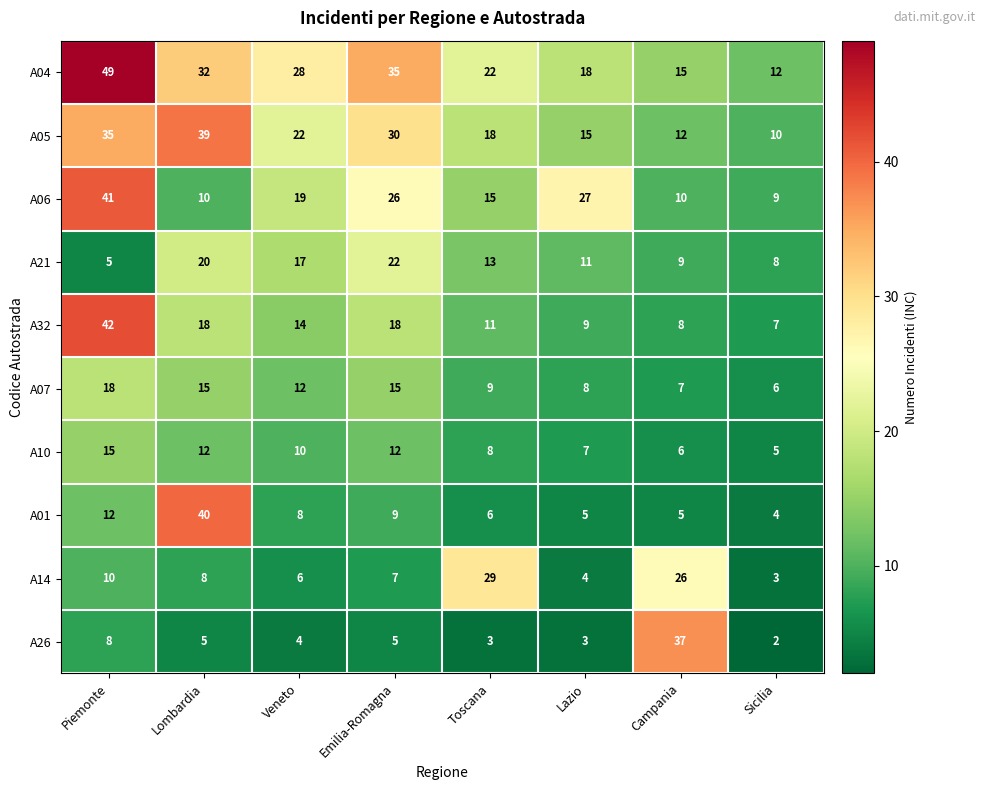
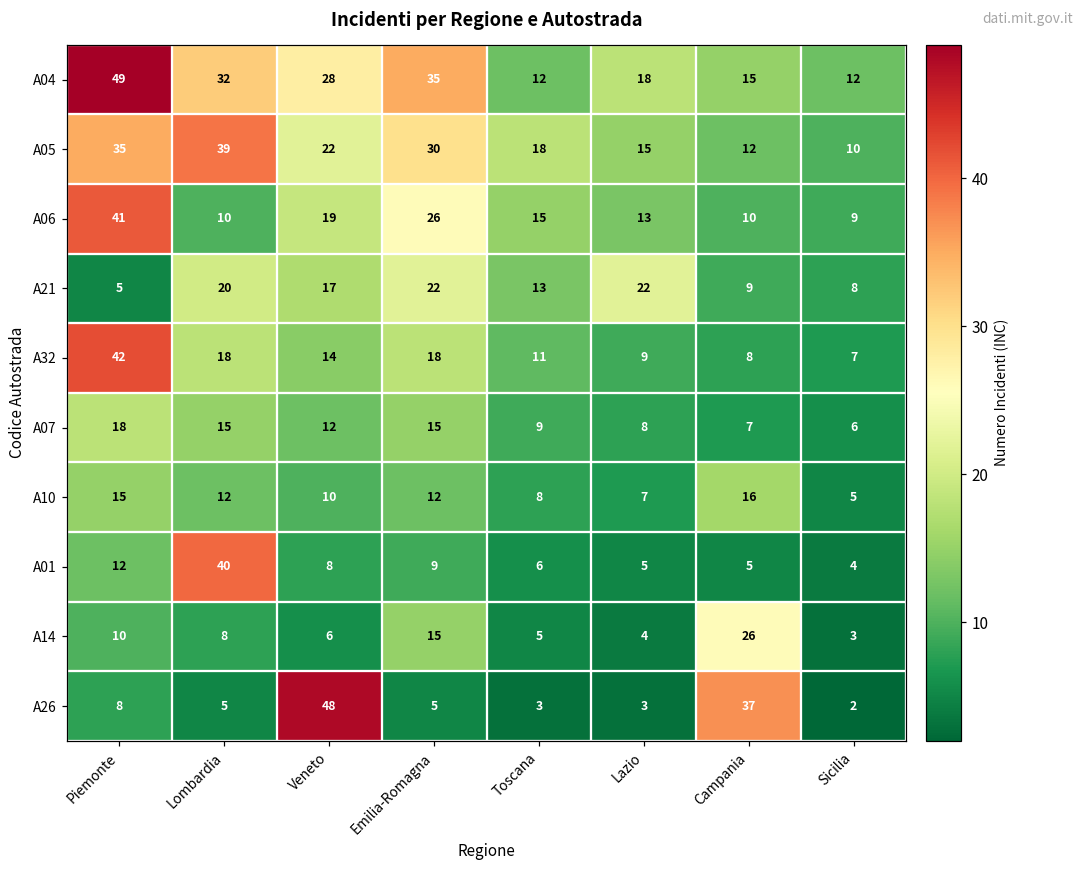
  {
    "A04": {
      "Piemonte": 49,
      "Lombardia": 32,
      "Veneto": 28,
      "Emilia-Romagna": 35,
-     "Toscana": 22,
+     "Toscana": 12,
      "Lazio": 18,
      "Campania": 15,
      "Sicilia": 12
    },
    "A05": {
      "Piemonte": 35,
      "Lombardia": 39,
      "Veneto": 22,
      "Emilia-Romagna": 30,
      "Toscana": 18,
      "Lazio": 15,
      "Campania": 12,
      "Sicilia": 10
    },
    "A06": {
      "Piemonte": 41,
      "Lombardia": 10,
      "Veneto": 19,
      "Emilia-Romagna": 26,
      "Toscana": 15,
-     "Lazio": 27,
+     "Lazio": 13,
      "Campania": 10,
      "Sicilia": 9
    },
    "A21": {
      "Piemonte": 5,
      "Lombardia": 20,
      "Veneto": 17,
      "Emilia-Romagna": 22,
      "Toscana": 13,
-     "Lazio": 11,
+     "Lazio": 22,
      "Campania": 9,
      "Sicilia": 8
    },
    "A32": {
      "Piemonte": 42,
      "Lombardia": 18,
      "Veneto": 14,
      "Emilia-Romagna": 18,
      "Toscana": 11,
      "Lazio": 9,
      "Campania": 8,
      "Sicilia": 7
    },
    "A07": {
      "Piemonte": 18,
      "Lombardia": 15,
      "Veneto": 12,
      "Emilia-Romagna": 15,
      "Toscana": 9,
      "Lazio": 8,
      "Campania": 7,
      "Sicilia": 6
    },
    "A10": {
      "Piemonte": 15,
      "Lombardia": 12,
      "Veneto": 10,
      "Emilia-Romagna": 12,
      "Toscana": 8,
      "Lazio": 7,
-     "Campania": 6,
+     "Campania": 16,
      "Sicilia": 5
    },
    "A01": {
      "Piemonte": 12,
      "Lombardia": 40,
      "Veneto": 8,
      "Emilia-Romagna": 9,
      "Toscana": 6,
      "Lazio": 5,
      "Campania": 5,
      "Sicilia": 4
    },
    "A14": {
      "Piemonte": 10,
      "Lombardia": 8,
      "Veneto": 6,
-     "Emilia-Romagna": 7,
-     "Toscana": 29,
+     "Emilia-Romagna": 15,
+     "Toscana": 5,
      "Lazio": 4,
      "Campania": 26,
      "Sicilia": 3
    },
    "A26": {
      "Piemonte": 8,
      "Lombardia": 5,
-     "Veneto": 4,
+     "Veneto": 48,
      "Emilia-Romagna": 5,
      "Toscana": 3,
      "Lazio": 3,
      "Campania": 37,
      "Sicilia": 2
    }
  }
